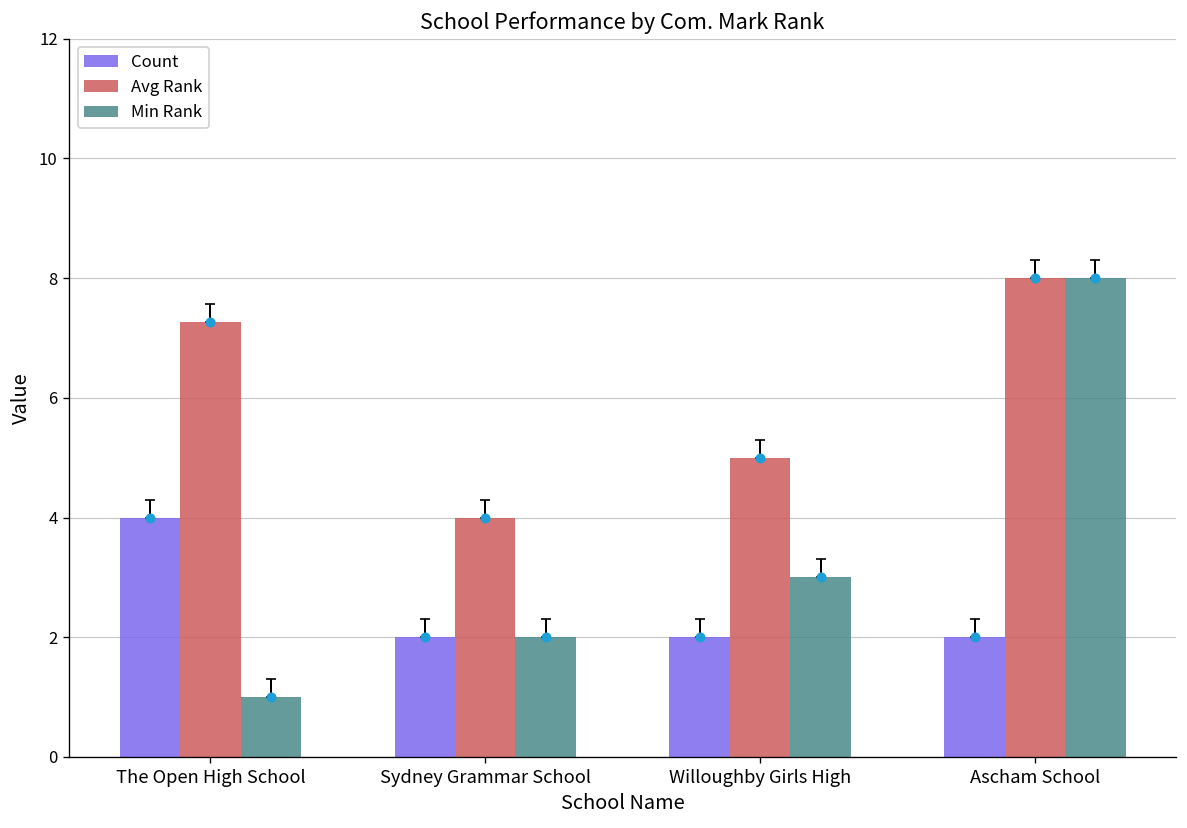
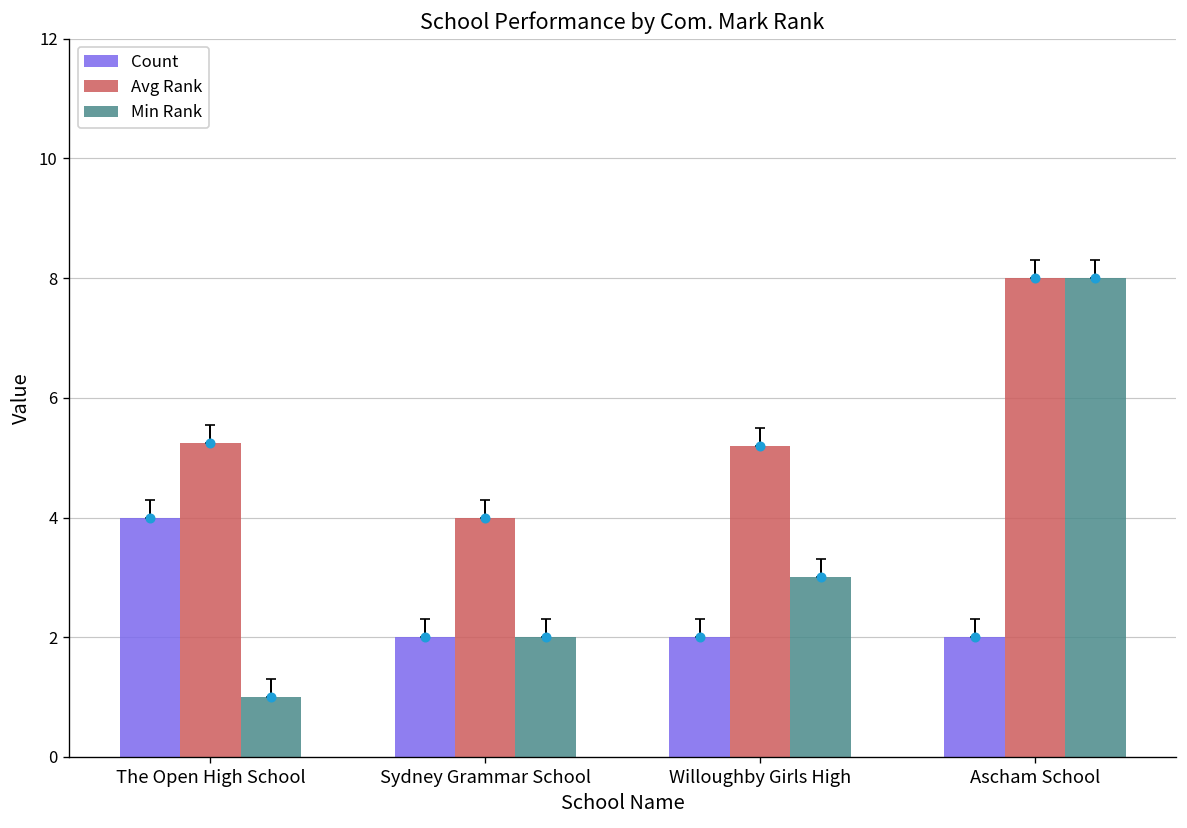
  {
    "Count": {
      "The Open High School": 4.0,
      "Sydney Grammar School": 2.0,
      "Willoughby Girls High": 2.0,
      "Ascham School": 2.0
    },
    "Avg Rank": {
-     "The Open High School": 7.3,
+     "The Open High School": 5.3,
      "Sydney Grammar School": 4.0,
-     "Willoughby Girls High": 5.0,
+     "Willoughby Girls High": 5.2,
      "Ascham School": 8.0
    },
    "Min Rank": {
      "The Open High School": 1.0,
      "Sydney Grammar School": 2.0,
      "Willoughby Girls High": 3.0,
      "Ascham School": 8.0
    }
  }
